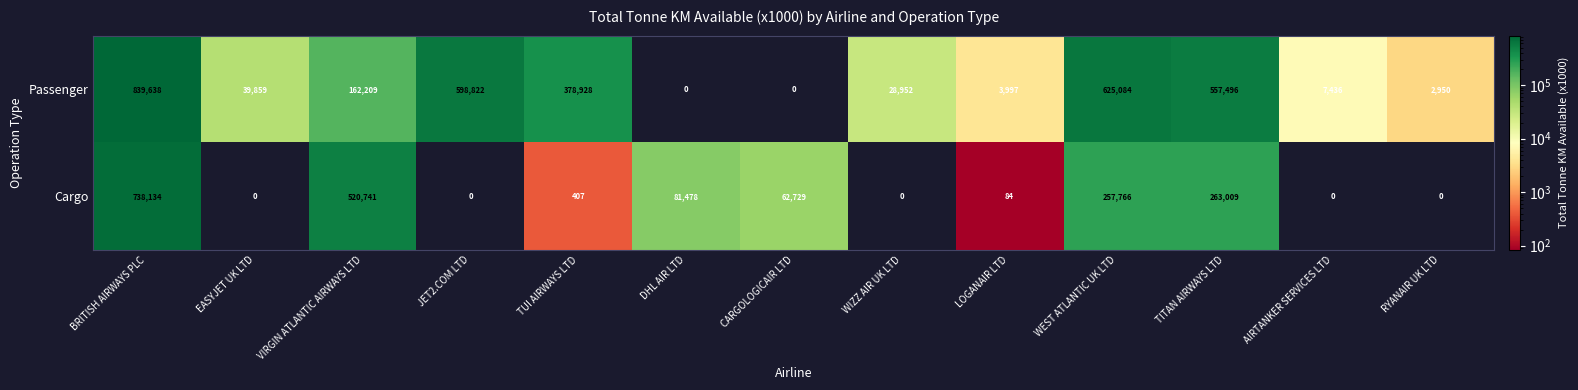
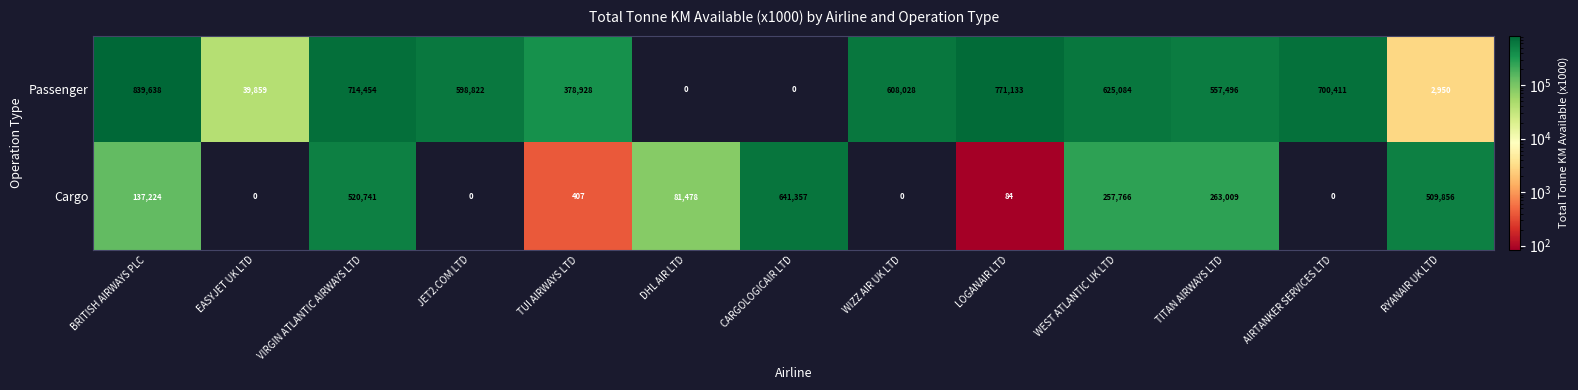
  {
    "Passenger": {
      "BRITISH AIRWAYS PLC": "839,638",
      "EASYJET UK LTD": "39,859",
-     "VIRGIN ATLANTIC AIRWAYS LTD": "162,209",
+     "VIRGIN ATLANTIC AIRWAYS LTD": "714,454",
      "JET2.COM LTD": "598,822",
      "TUI AIRWAYS LTD": "378,928",
      "DHL AIR LTD": "0",
      "CARGOLOGICAIR LTD": "0",
-     "WIZZ AIR UK LTD": "28,952",
-     "LOGANAIR LTD": "3,997",
+     "WIZZ AIR UK LTD": "608,028",
+     "LOGANAIR LTD": "771,133",
      "WEST ATLANTIC UK LTD": "625,084",
      "TITAN AIRWAYS LTD": "557,496",
-     "AIRTANKER SERVICES LTD": "7,436",
+     "AIRTANKER SERVICES LTD": "700,411",
      "RYANAIR UK LTD": "2,950"
    },
    "Cargo": {
-     "BRITISH AIRWAYS PLC": "738,134",
+     "BRITISH AIRWAYS PLC": "137,224",
      "EASYJET UK LTD": "0",
      "VIRGIN ATLANTIC AIRWAYS LTD": "520,741",
      "JET2.COM LTD": "0",
      "TUI AIRWAYS LTD": "407",
      "DHL AIR LTD": "81,478",
-     "CARGOLOGICAIR LTD": "62,729",
+     "CARGOLOGICAIR LTD": "641,357",
      "WIZZ AIR UK LTD": "0",
      "LOGANAIR LTD": "84",
      "WEST ATLANTIC UK LTD": "257,766",
      "TITAN AIRWAYS LTD": "263,009",
      "AIRTANKER SERVICES LTD": "0",
-     "RYANAIR UK LTD": "0"
+     "RYANAIR UK LTD": "509,856"
    }
  }
